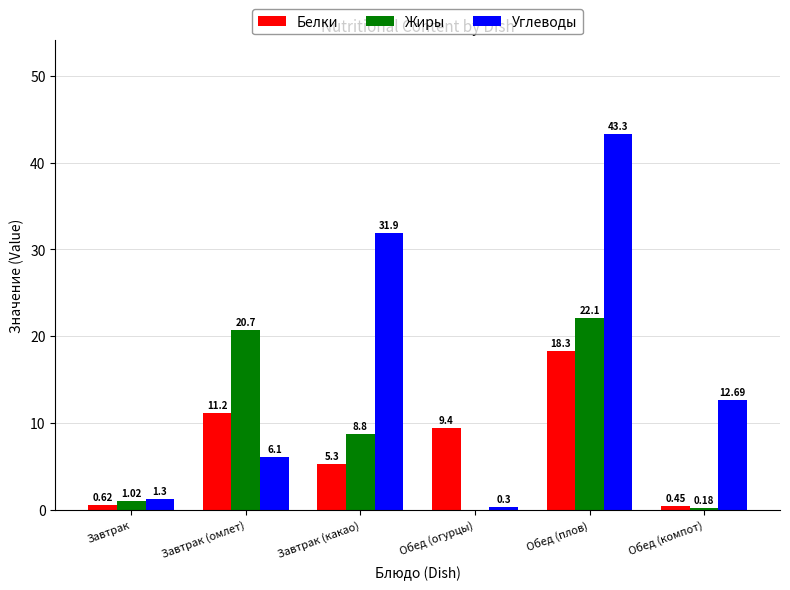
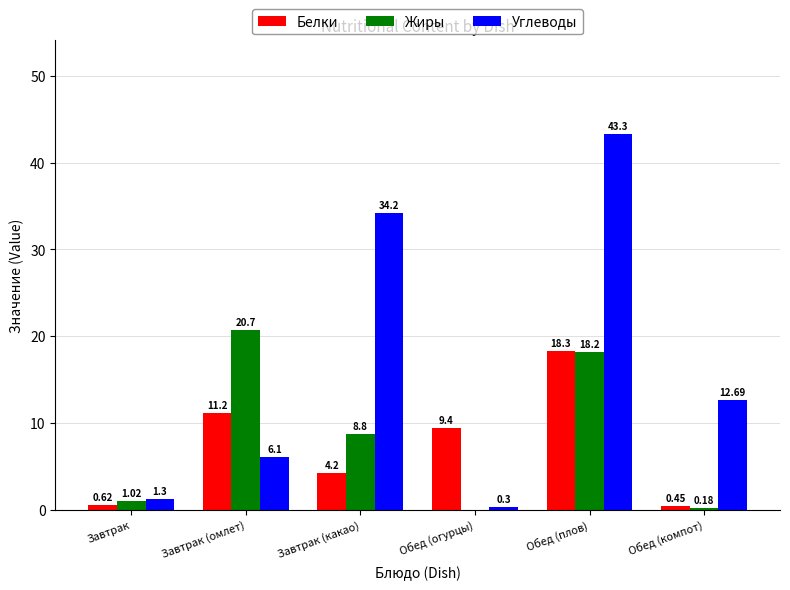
  {
    "Белки": {
      "Завтрак": 0.62,
      "Завтрак (омлет)": 11.2,
-     "Завтрак (какао)": 5.3,
+     "Завтрак (какао)": 4.2,
      "Обед (огурцы)": 9.4,
      "Обед (плов)": 18.3,
      "Обед (компот)": 0.45
    },
    "Жиры": {
      "Завтрак": 1.02,
      "Завтрак (омлет)": 20.7,
      "Завтрак (какао)": 8.8,
-     "Обед (плов)": 22.1,
+     "Обед (плов)": 18.2,
      "Обед (компот)": 0.18
    },
    "Углеводы": {
      "Завтрак": 1.3,
      "Завтрак (омлет)": 6.1,
-     "Завтрак (какао)": 31.9,
+     "Завтрак (какао)": 34.2,
      "Обед (огурцы)": 0.3,
      "Обед (плов)": 43.3,
      "Обед (компот)": 12.69
    }
  }
